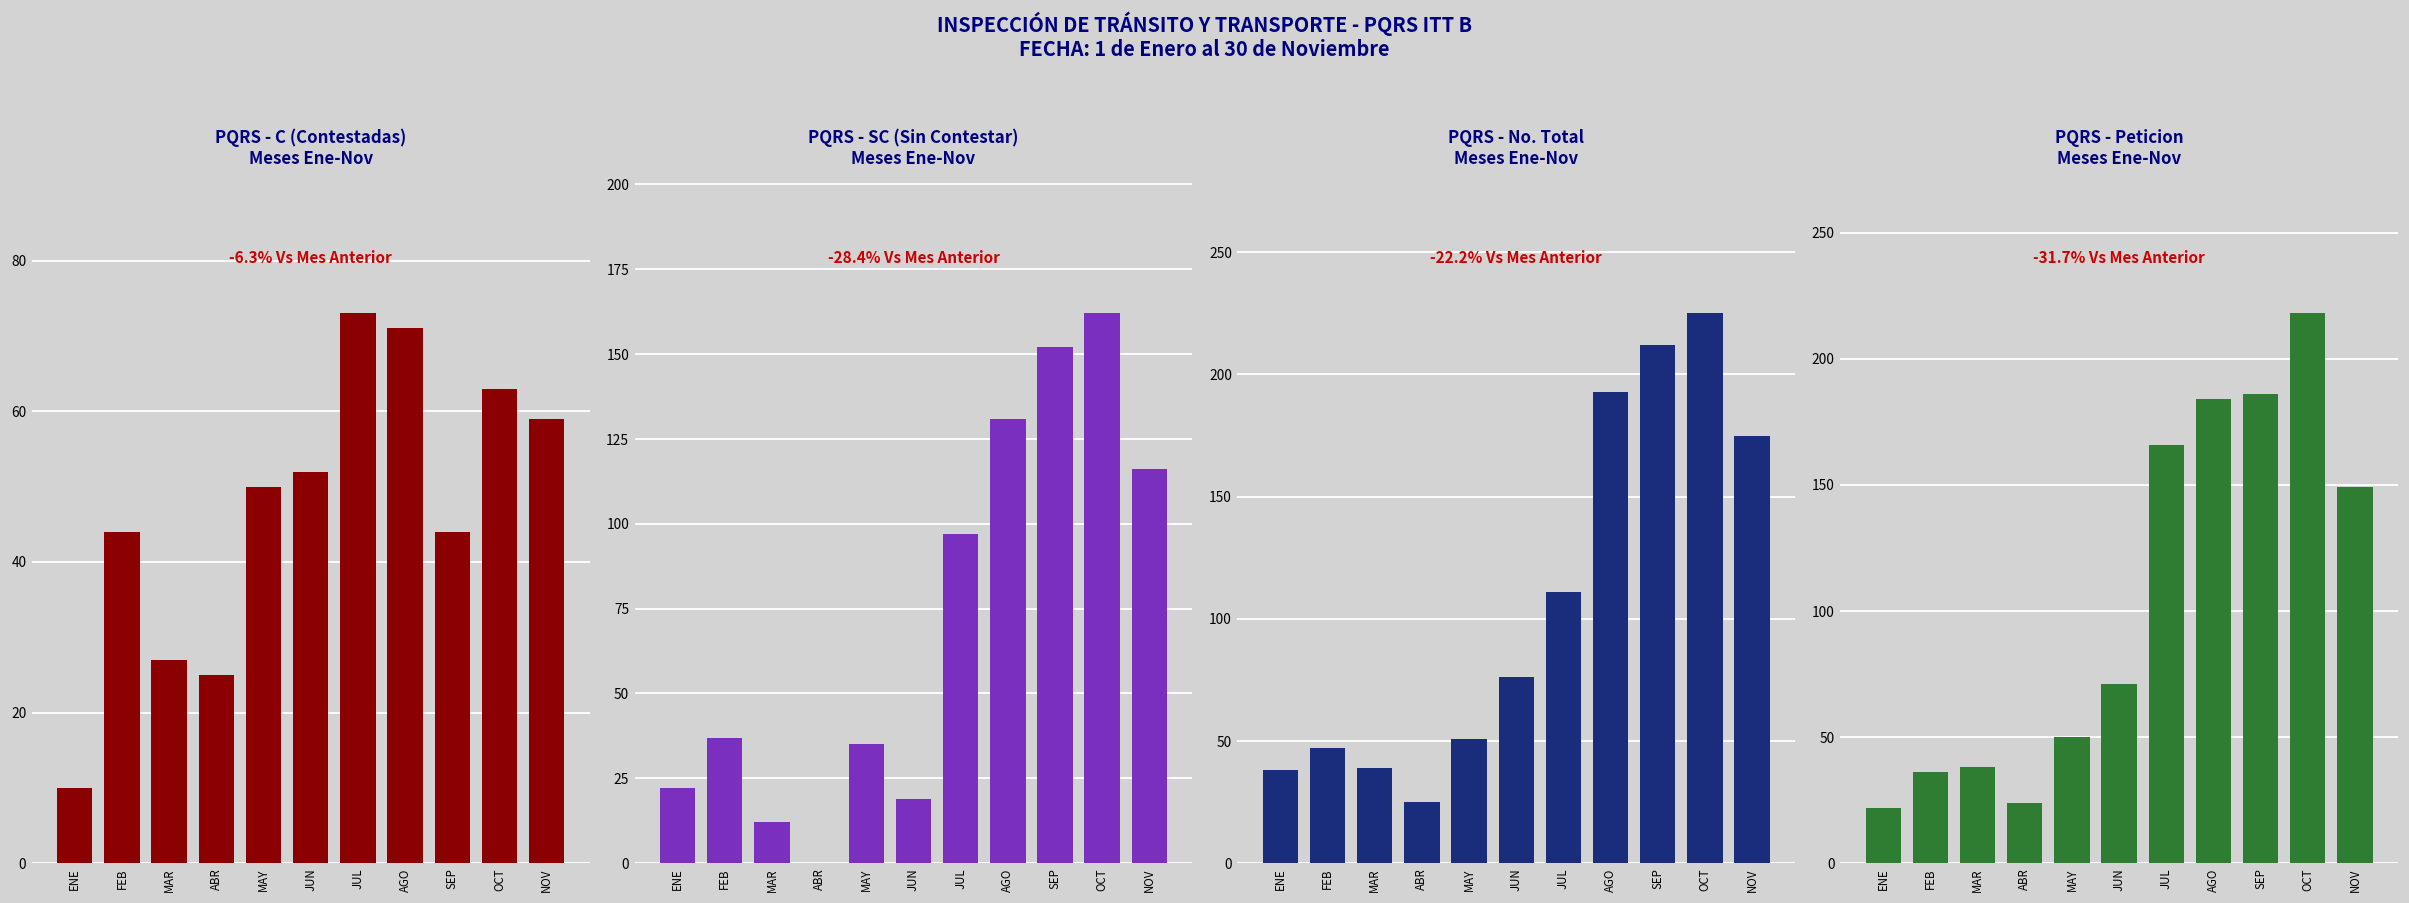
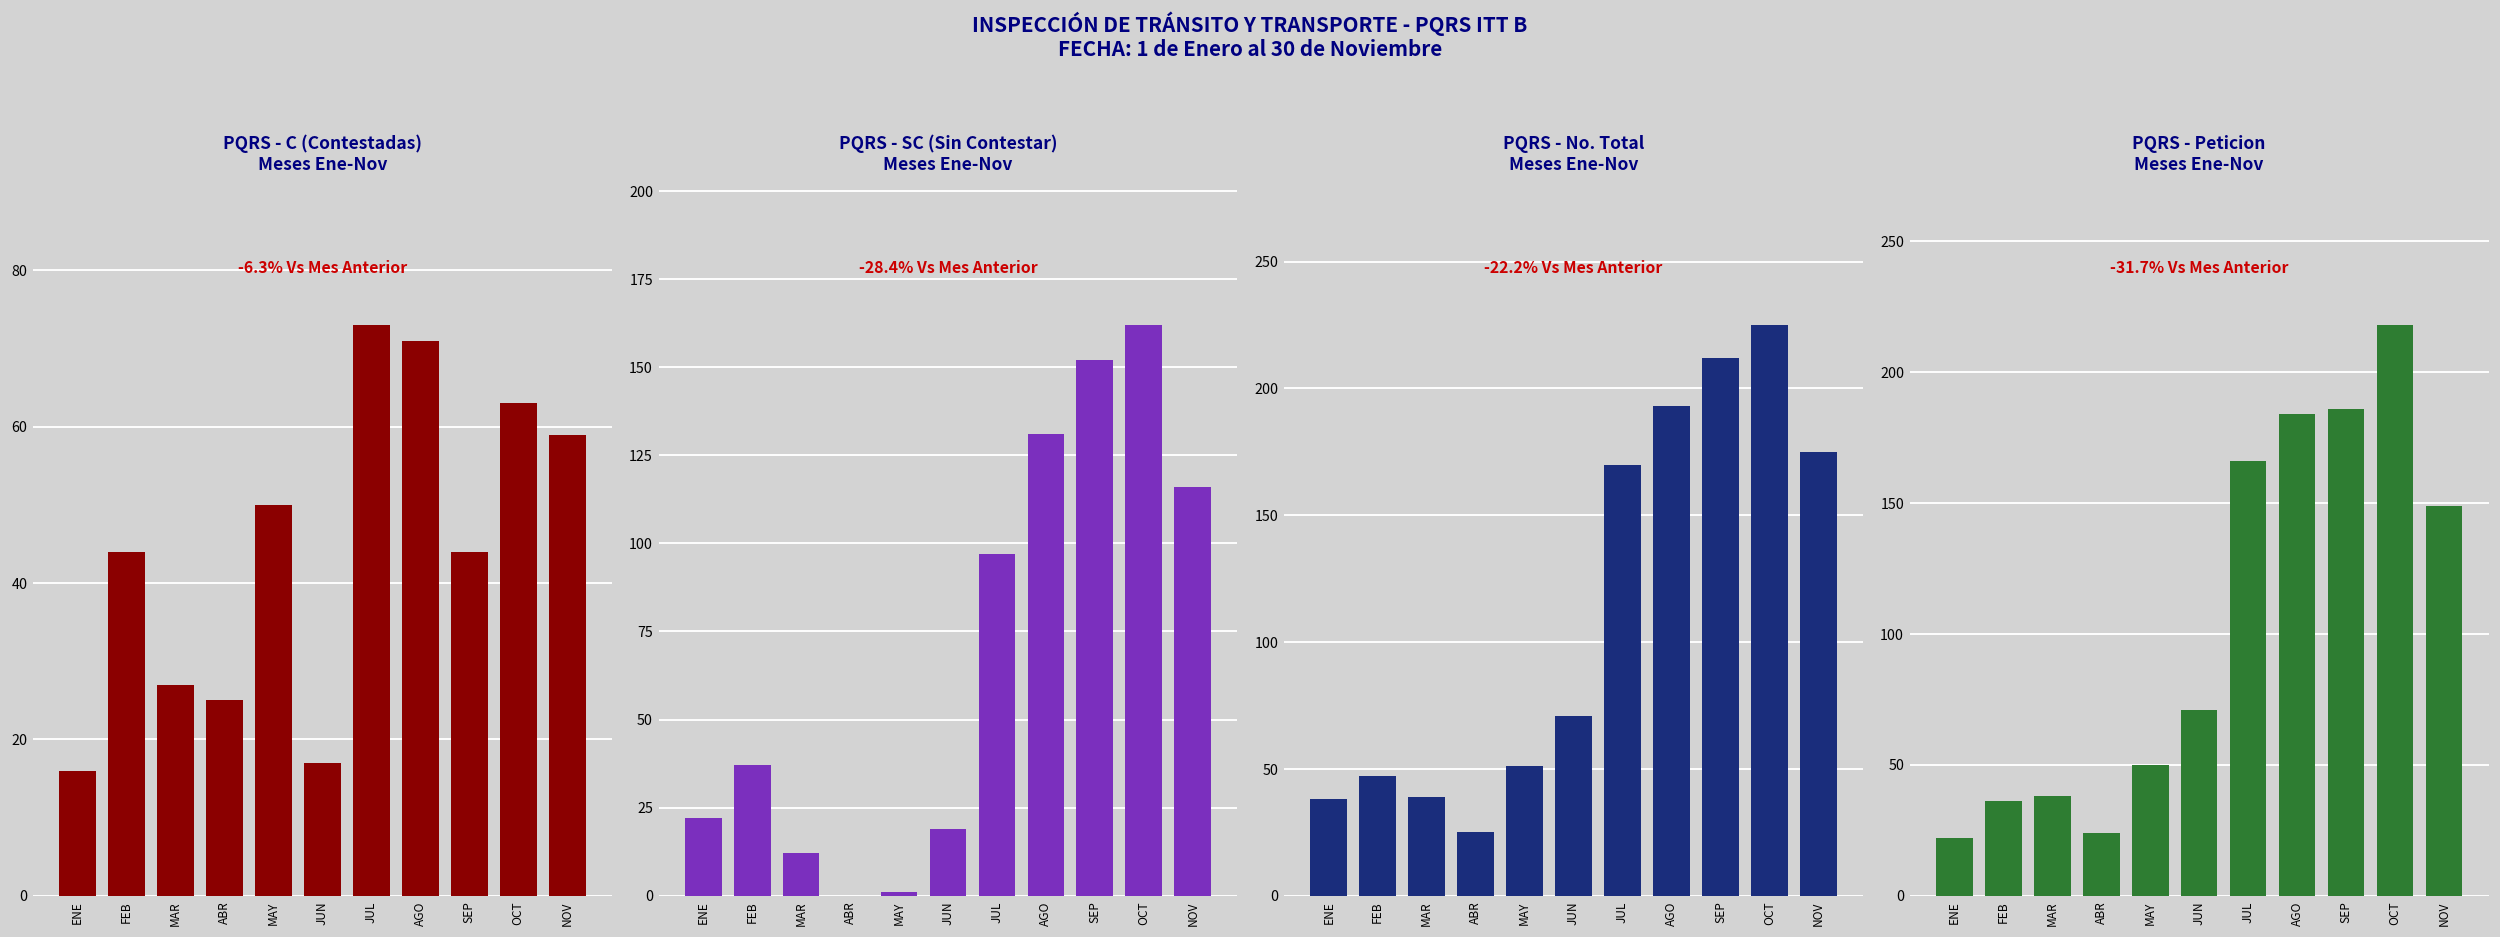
  {
    "PQRS - C (Contestadas) Meses Ene-Nov": {
-     "ENE": 10,
+     "ENE": 16,
      "FEB": 44,
      "MAR": 27,
      "ABR": 25,
      "MAY": 50,
-     "JUN": 52,
+     "JUN": 17,
      "JUL": 73,
      "AGO": 71,
      "SEP": 44,
      "OCT": 63,
      "NOV": 59
    },
    "PQRS - SC (Sin Contestar) Meses Ene-Nov": {
      "ENE": 22,
      "FEB": 37,
      "MAR": 12,
      "ABR": 0,
-     "MAY": 35,
+     "MAY": 1,
      "JUN": 19,
      "JUL": 97,
      "AGO": 131,
      "SEP": 152,
      "OCT": 162,
      "NOV": 116
    },
    "PQRS - No. Total Meses Ene-Nov": {
      "ENE": 38,
      "FEB": 47,
      "MAR": 39,
      "ABR": 25,
      "MAY": 51,
-     "JUN": 76,
-     "JUL": 111,
+     "JUN": 71,
+     "JUL": 170,
      "AGO": 193,
      "SEP": 212,
      "OCT": 225,
      "NOV": 175
    },
    "PQRS - Peticion Meses Ene-Nov": {
      "ENE": 22,
      "FEB": 36,
      "MAR": 38,
      "ABR": 24,
      "MAY": 50,
      "JUN": 71,
      "JUL": 166,
      "AGO": 184,
      "SEP": 186,
      "OCT": 218,
      "NOV": 149
    }
  }
